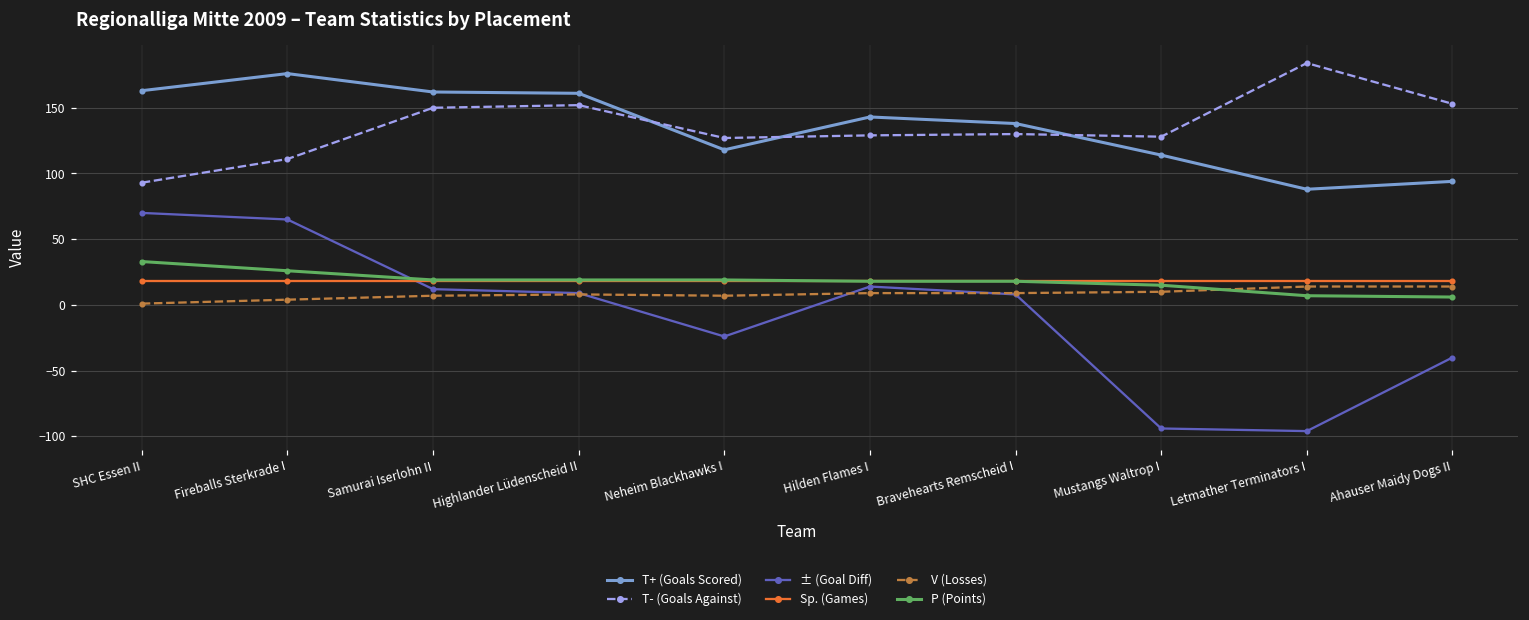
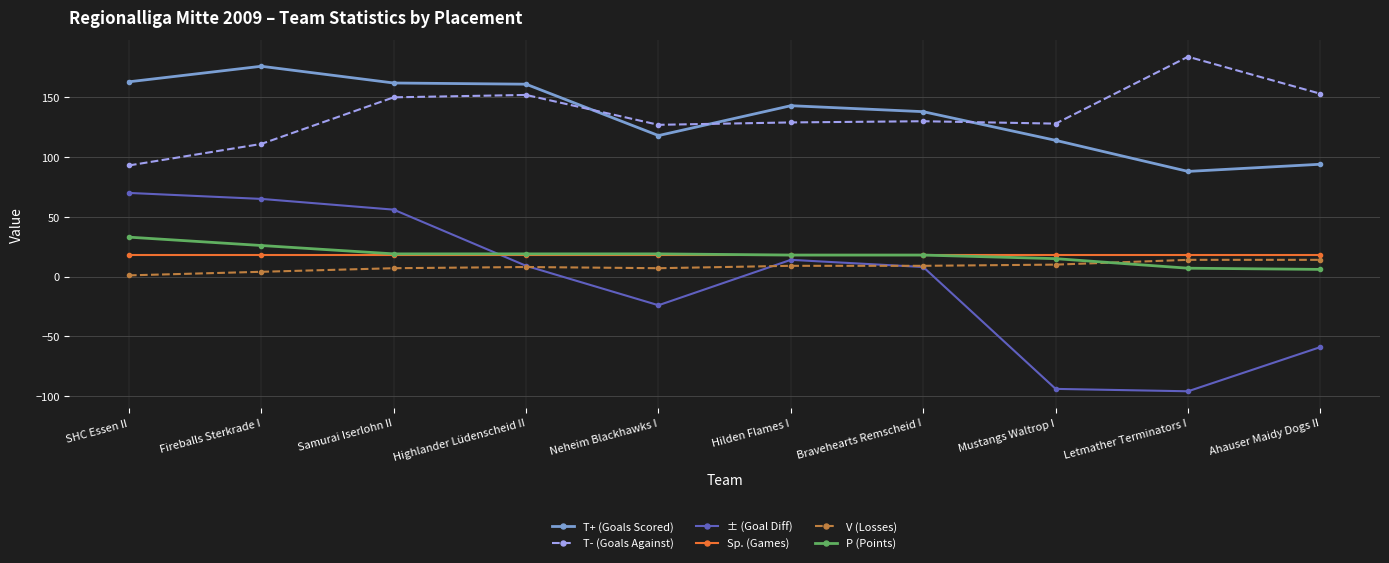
  {
    "± (Goal Diff)": {
      "SHC Essen II": 70,
      "Fireballs Sterkrade I": 65,
-     "Samurai Iserlohn II": 12,
+     "Samurai Iserlohn II": 56,
      "Neheim Blackhawks I": -24,
      "Hilden Flames I": 14,
      "Mustangs Waltrop I": -94,
      "Letmather Terminators I": -96,
-     "Ahauser Maidy Dogs II": -40
+     "Ahauser Maidy Dogs II": -59
    },
    "P (Points)": {
      "SHC Essen II": 33,
      "Fireballs Sterkrade I": 26,
      "Mustangs Waltrop I": 15,
      "Letmather Terminators I": 7,
      "Ahauser Maidy Dogs II": 6
    }
  }
